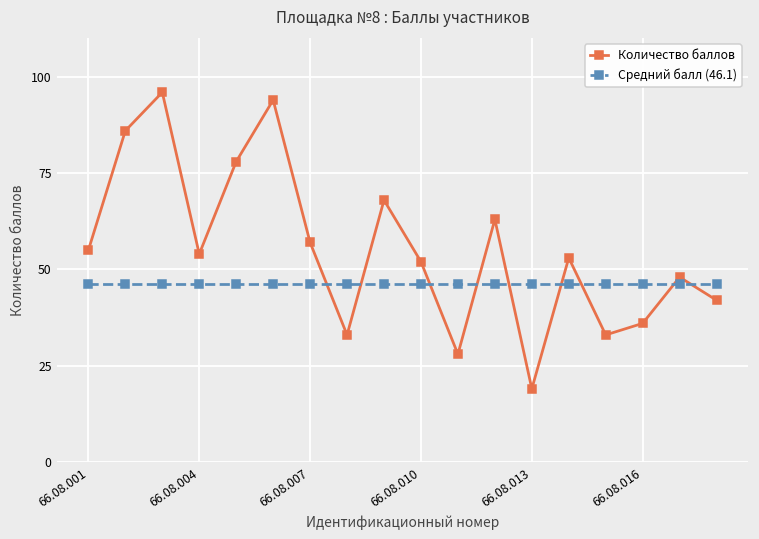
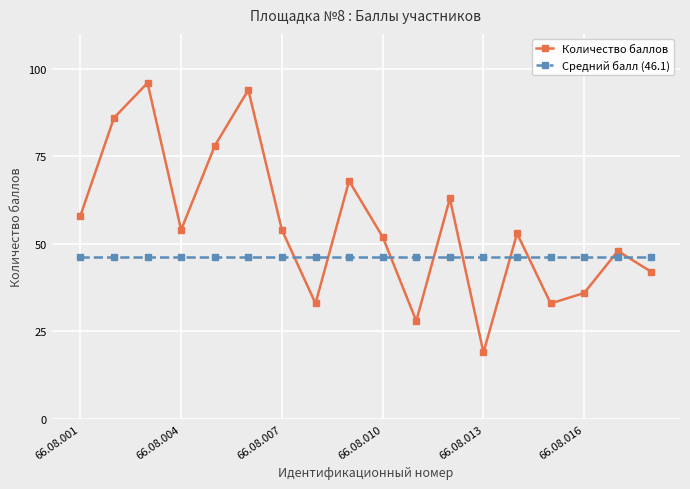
  {
    "Количество баллов": {
-     "66.08.001": 55,
+     "66.08.001": 58,
      "66.08.004": 54,
-     "66.08.007": 57,
+     "66.08.007": 54,
      "66.08.010": 52,
      "66.08.013": 19,
      "66.08.016": 36
    },
    "Средний балл (46.1)": {
      "66.08.001": 46,
      "66.08.004": 46,
      "66.08.007": 46,
      "66.08.010": 46,
      "66.08.013": 46,
      "66.08.016": 46
    }
  }
